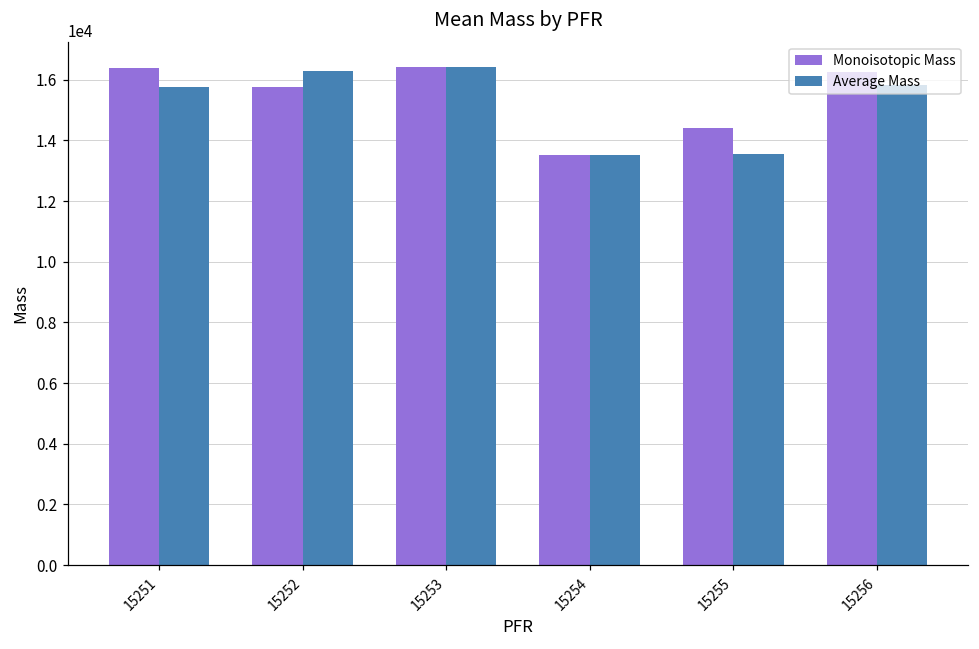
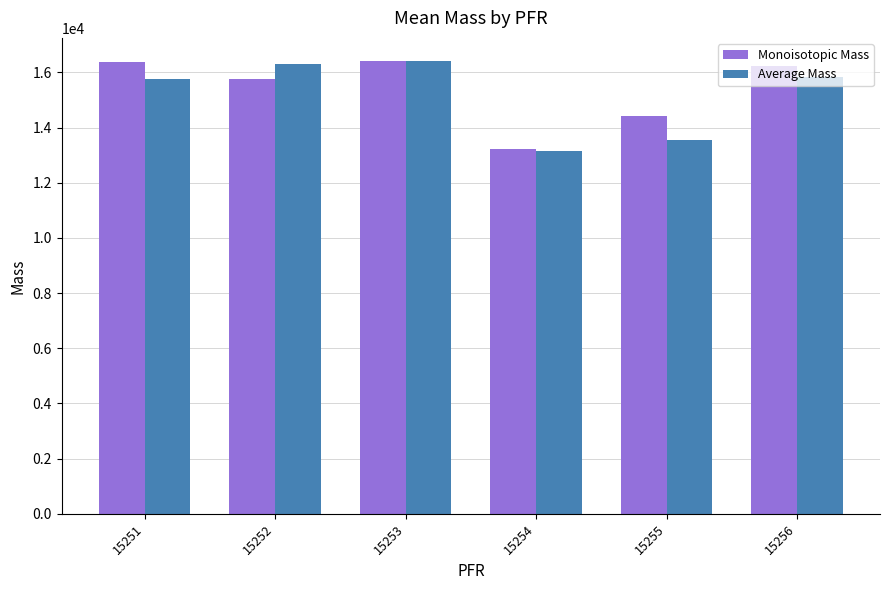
  {
    "Monoisotopic Mass": {
      "15251": 16400,
      "15252": 15700,
      "15253": 16400,
-     "15254": 13500,
+     "15254": 13200,
      "15255": 14400
    },
    "Average Mass": {
      "15251": 15800,
      "15252": 16300,
      "15253": 16400,
-     "15254": 13500,
+     "15254": 13100,
      "15255": 13500
    }
  }
